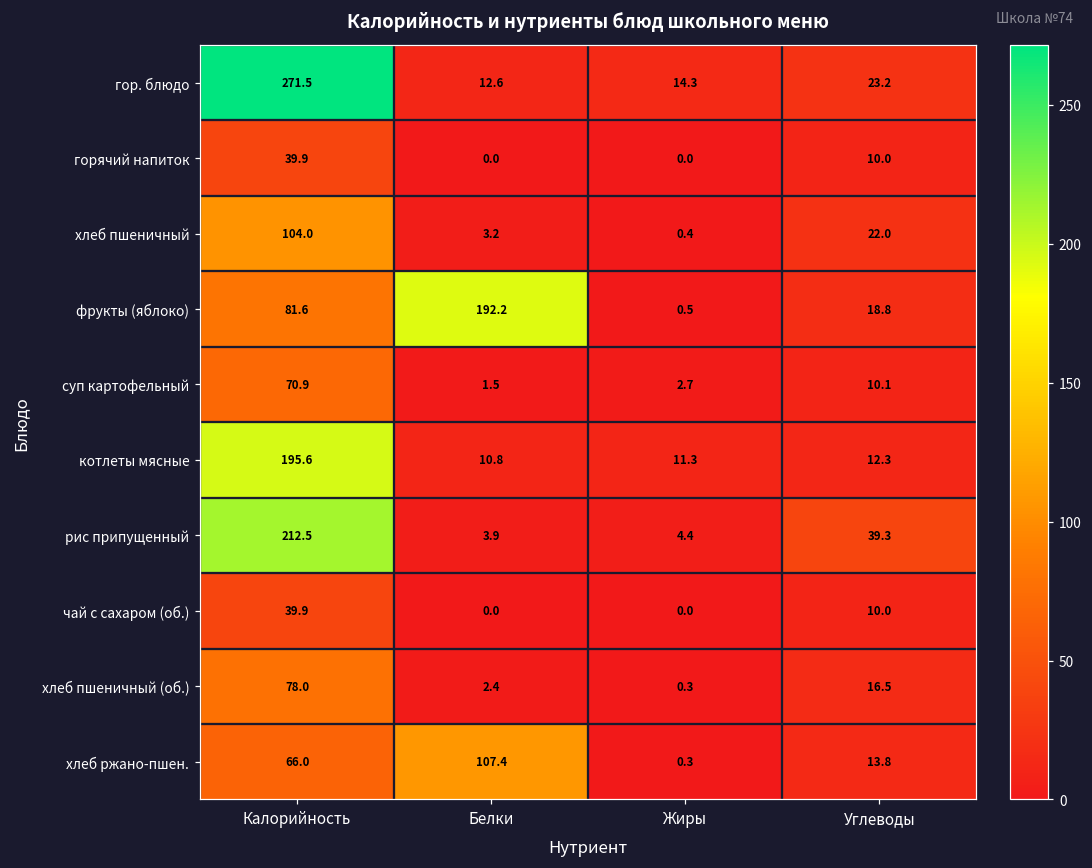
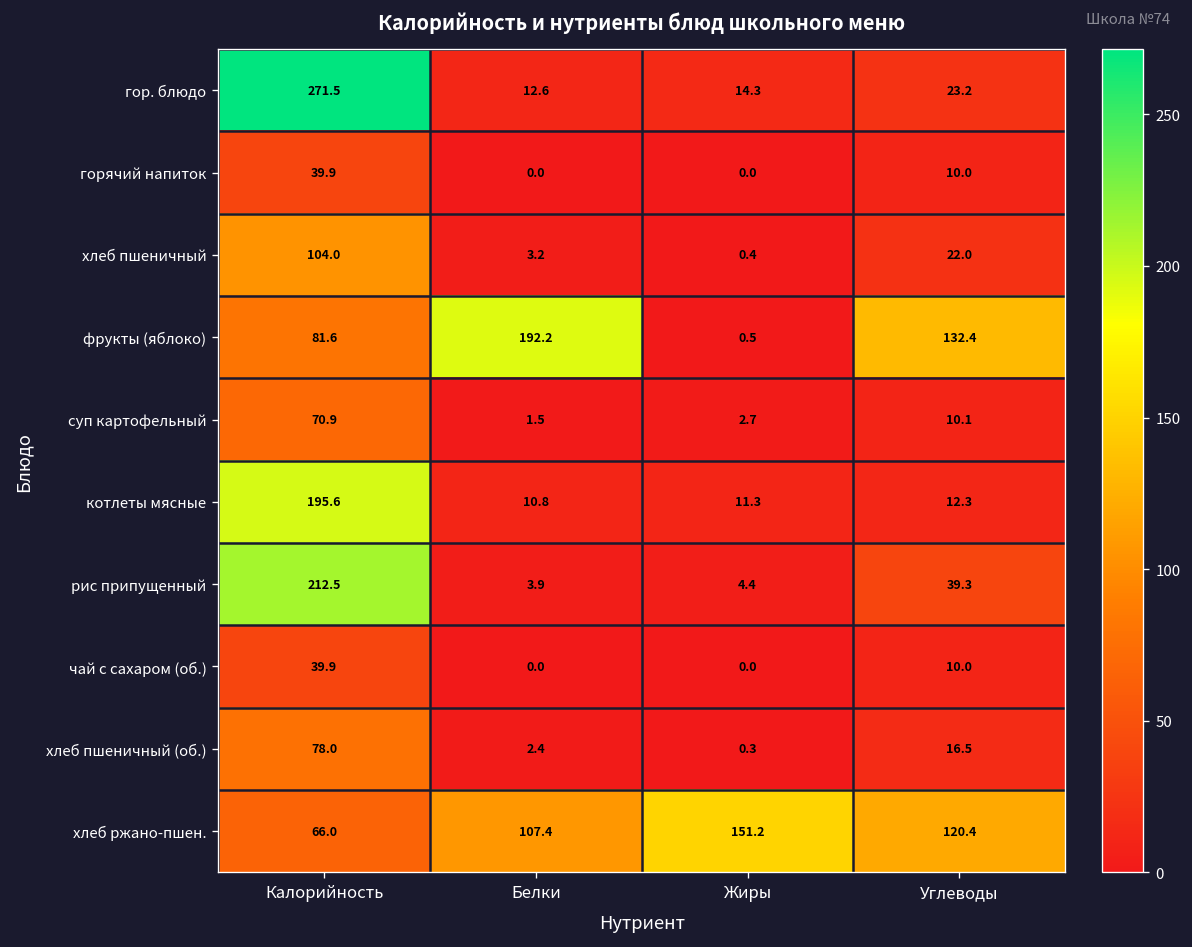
  {
    "гор. блюдо": {
      "Калорийность": 271.5,
      "Белки": 12.6,
      "Жиры": 14.3,
      "Углеводы": 23.2
    },
    "горячий напиток": {
      "Калорийность": 39.9,
      "Белки": 0.0,
      "Жиры": 0.0,
      "Углеводы": 10.0
    },
    "хлеб пшеничный": {
      "Калорийность": 104.0,
      "Белки": 3.2,
      "Жиры": 0.4,
      "Углеводы": 22.0
    },
    "фрукты (яблоко)": {
      "Калорийность": 81.6,
      "Белки": 192.2,
      "Жиры": 0.5,
-     "Углеводы": 18.8
+     "Углеводы": 132.4
    },
    "суп картофельный": {
      "Калорийность": 70.9,
      "Белки": 1.5,
      "Жиры": 2.7,
      "Углеводы": 10.1
    },
    "котлеты мясные": {
      "Калорийность": 195.6,
      "Белки": 10.8,
      "Жиры": 11.3,
      "Углеводы": 12.3
    },
    "рис припущенный": {
      "Калорийность": 212.5,
      "Белки": 3.9,
      "Жиры": 4.4,
      "Углеводы": 39.3
    },
    "чай с сахаром (об.)": {
      "Калорийность": 39.9,
      "Белки": 0.0,
      "Жиры": 0.0,
      "Углеводы": 10.0
    },
    "хлеб пшеничный (об.)": {
      "Калорийность": 78.0,
      "Белки": 2.4,
      "Жиры": 0.3,
      "Углеводы": 16.5
    },
    "хлеб ржано-пшен.": {
      "Калорийность": 66.0,
      "Белки": 107.4,
-     "Жиры": 0.3,
-     "Углеводы": 13.8
+     "Жиры": 151.2,
+     "Углеводы": 120.4
    }
  }
